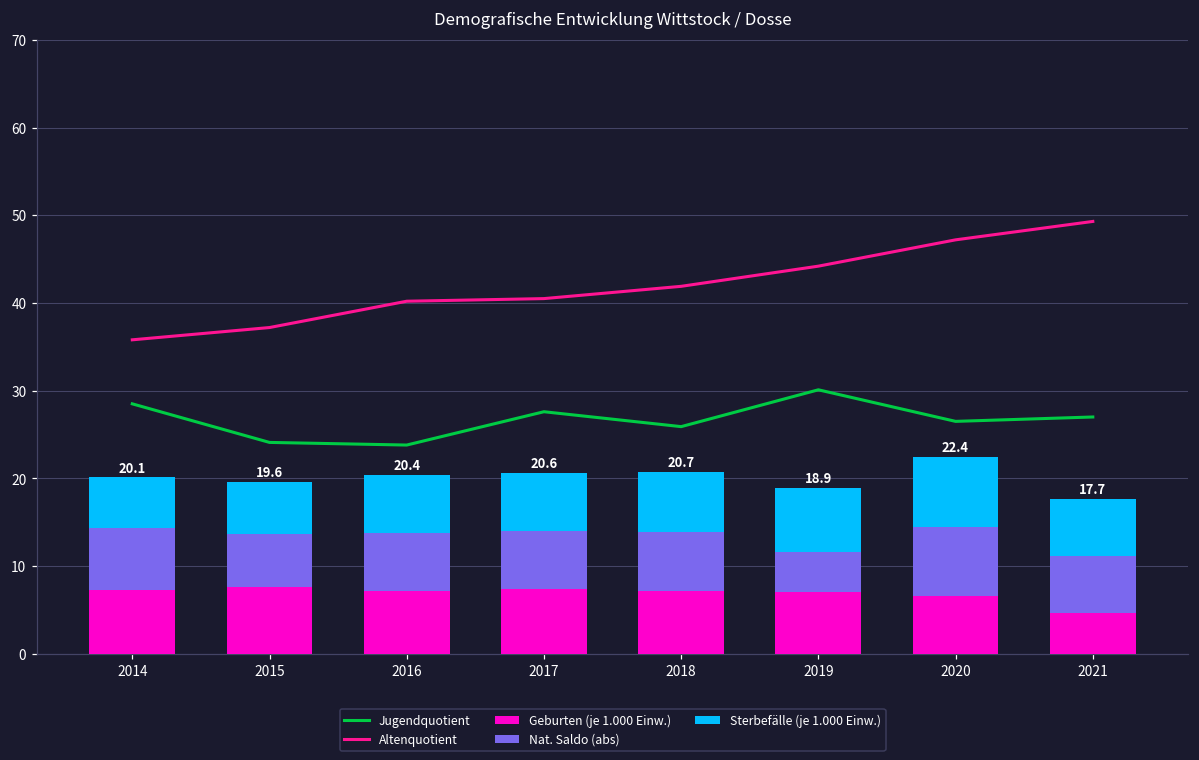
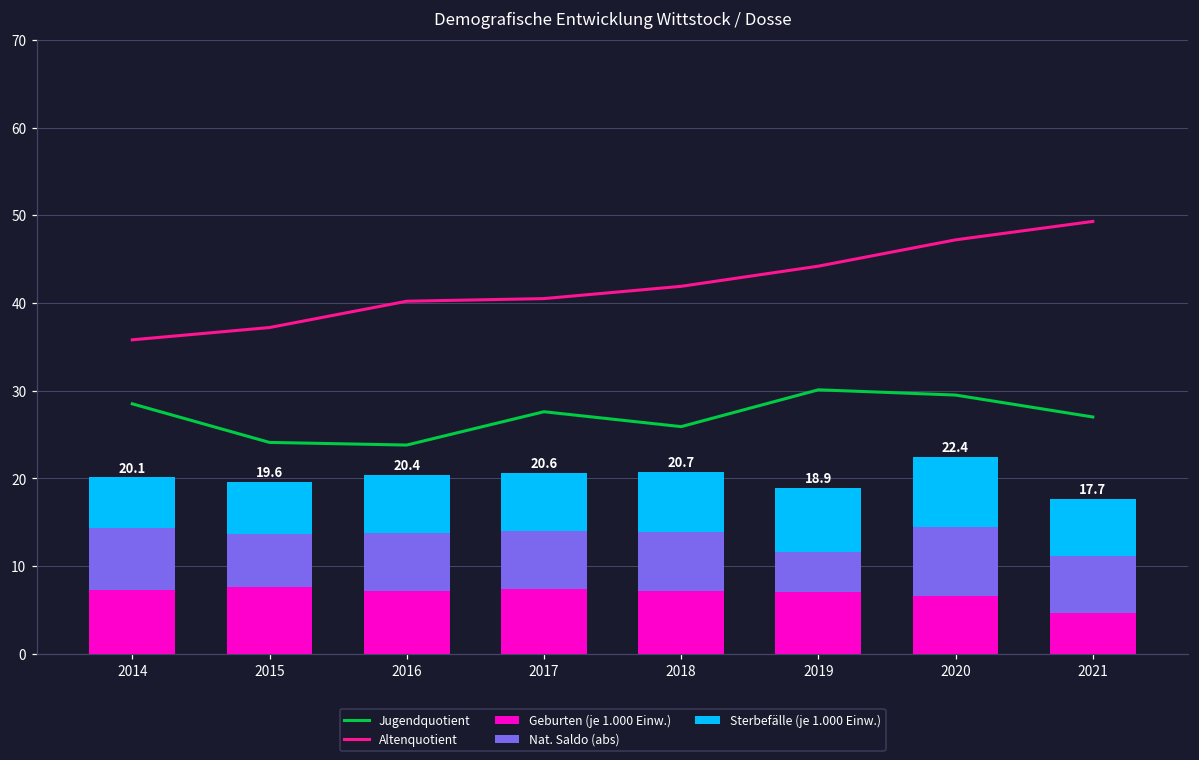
  {
    "Geburten (je 1.000 Einw.)": {
      "2014": 7,
      "2015": 8,
      "2016": 7,
      "2017": 7,
      "2018": 7,
      "2019": 7,
      "2020": 7,
      "2021": 5
    },
    "Jugendquotient": {
      "2014": 29,
      "2015": 24,
      "2016": 24,
      "2017": 28,
      "2018": 26,
      "2019": 30,
-     "2020": 27,
+     "2020": 30,
      "2021": 27
    },
    "Altenquotient": {
      "2014": 36,
      "2015": 37,
      "2016": 40,
      "2017": 41,
      "2018": 42,
      "2019": 44,
      "2020": 47,
      "2021": 49
    }
  }
